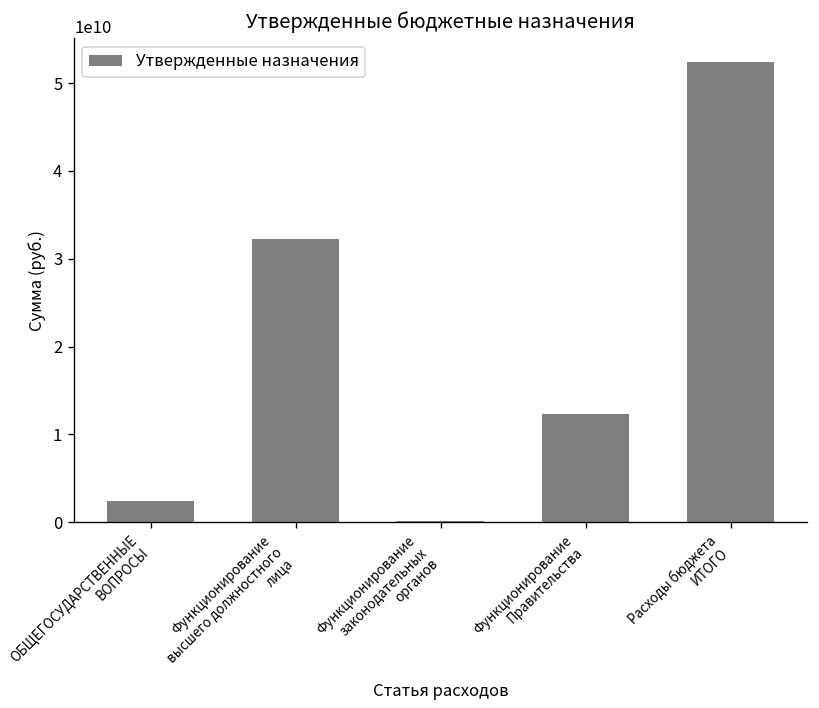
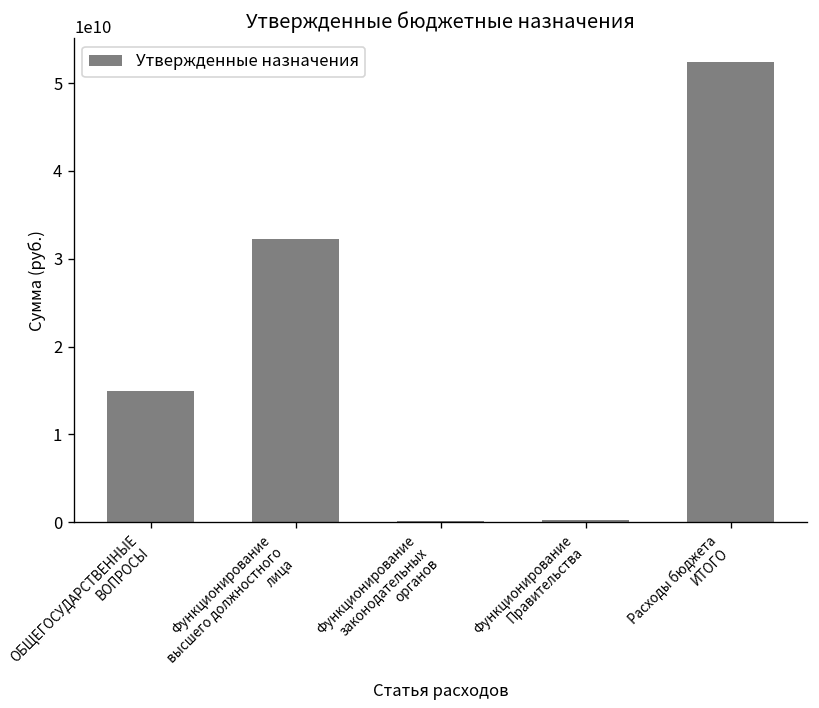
  {
-   "ОБЩЕГОСУДАРСТВЕННЫЕ ВОПРОСЫ": 2000000000,
+   "ОБЩЕГОСУДАРСТВЕННЫЕ ВОПРОСЫ": 15000000000,
    "Функционирование высшего должностного лица": 32000000000,
-   "Функционирование Правительства": 12000000000,
+   "Функционирование Правительства": 0,
    "Расходы бюджета ИТОГО": 52000000000
  }
